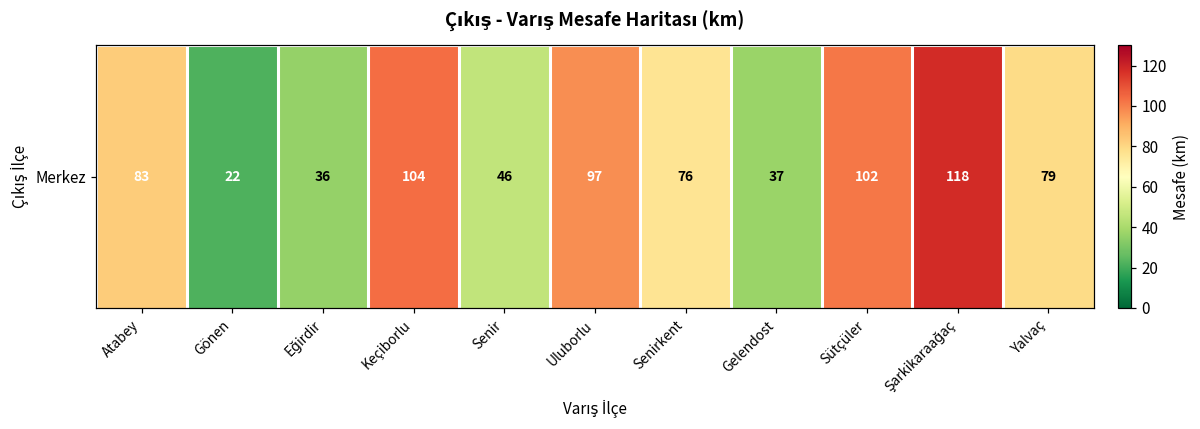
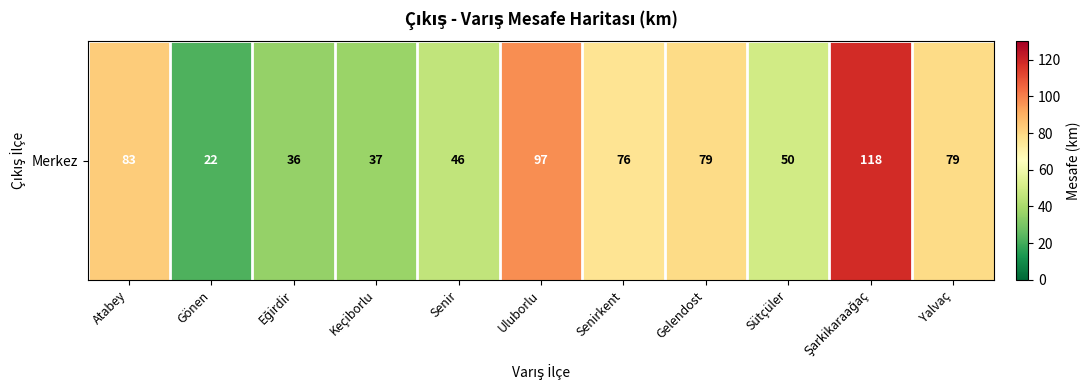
  {
    "Merkez": {
      "Atabey": 83,
      "Gönen": 22,
      "Eğirdir": 36,
-     "Keçiborlu": 104,
+     "Keçiborlu": 37,
      "Senir": 46,
      "Uluborlu": 97,
      "Senirkent": 76,
-     "Gelendost": 37,
-     "Sütçüler": 102,
+     "Gelendost": 79,
+     "Sütçüler": 50,
      "Şarkikaraağaç": 118,
      "Yalvaç": 79
    }
  }
